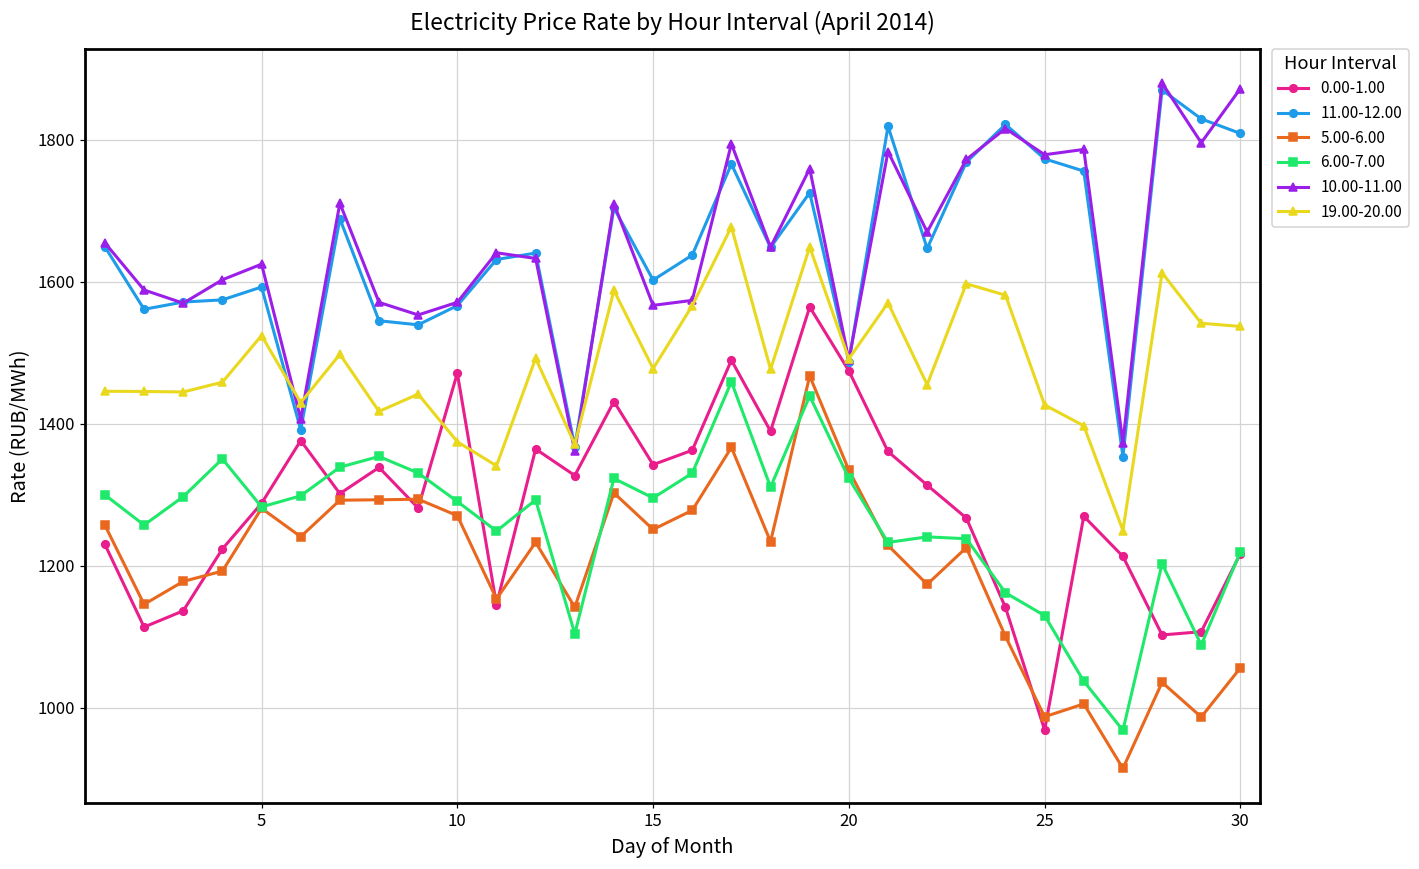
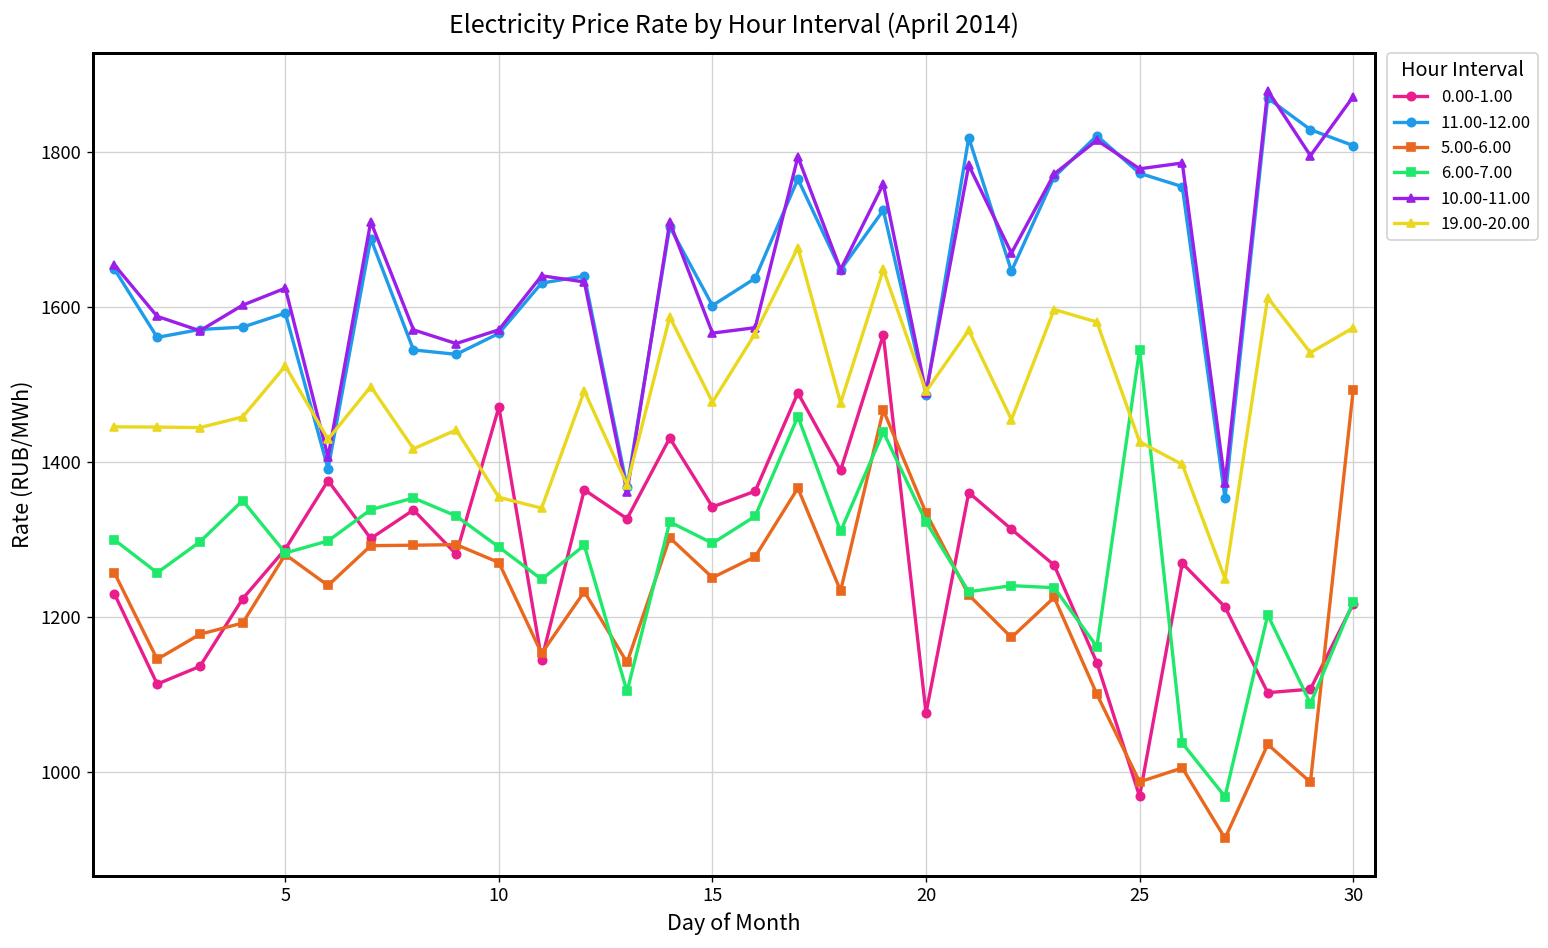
  {
    "0.00-1.00": {
      "5": 1290,
      "10": 1470,
      "15": 1340,
-     "20": 1470,
+     "20": 1080,
      "25": 970
    },
    "11.00-12.00": {
      "5": 1590,
      "10": 1570,
      "15": 1600,
      "25": 1770,
      "30": 1810
    },
    "5.00-6.00": {
      "10": 1270,
      "15": 1250,
      "20": 1330,
      "25": 990,
-     "30": 1060
+     "30": 1490
    },
    "6.00-7.00": {
      "10": 1290,
      "15": 1300,
      "20": 1320,
-     "25": 1130
+     "25": 1550
    },
    "10.00-11.00": {
      "5": 1620,
      "10": 1570,
      "15": 1570,
      "25": 1780,
      "30": 1870
    },
    "19.00-20.00": {
      "5": 1520,
-     "10": 1370,
+     "10": 1350,
      "15": 1480,
      "25": 1430,
-     "30": 1540
+     "30": 1570
    }
  }
